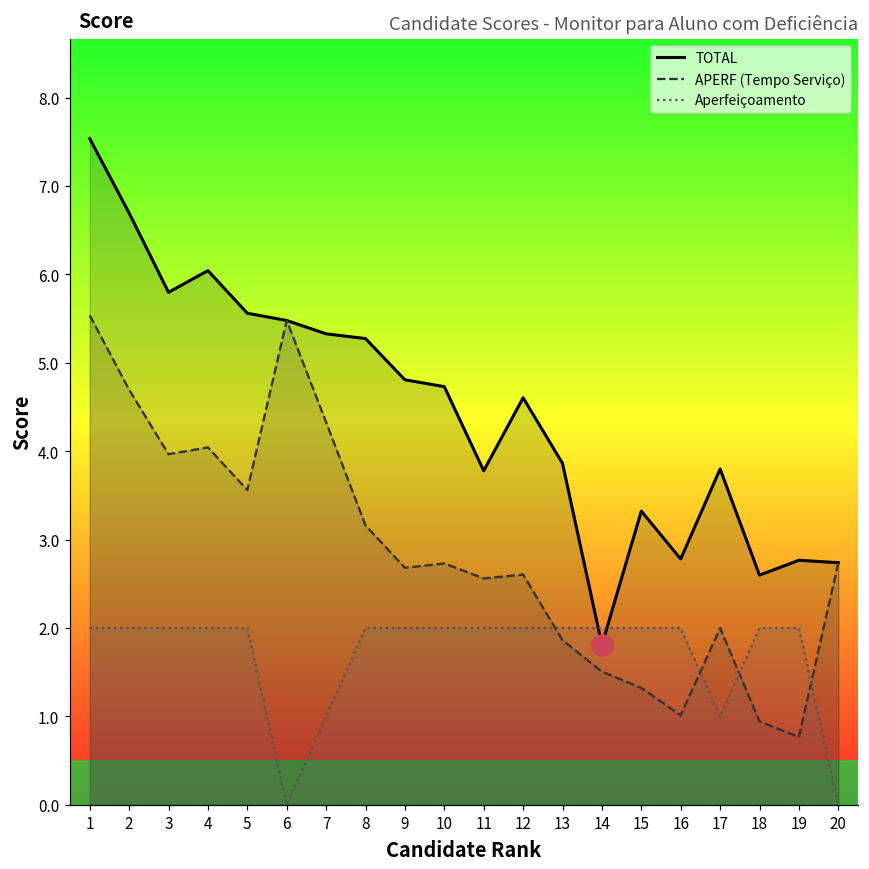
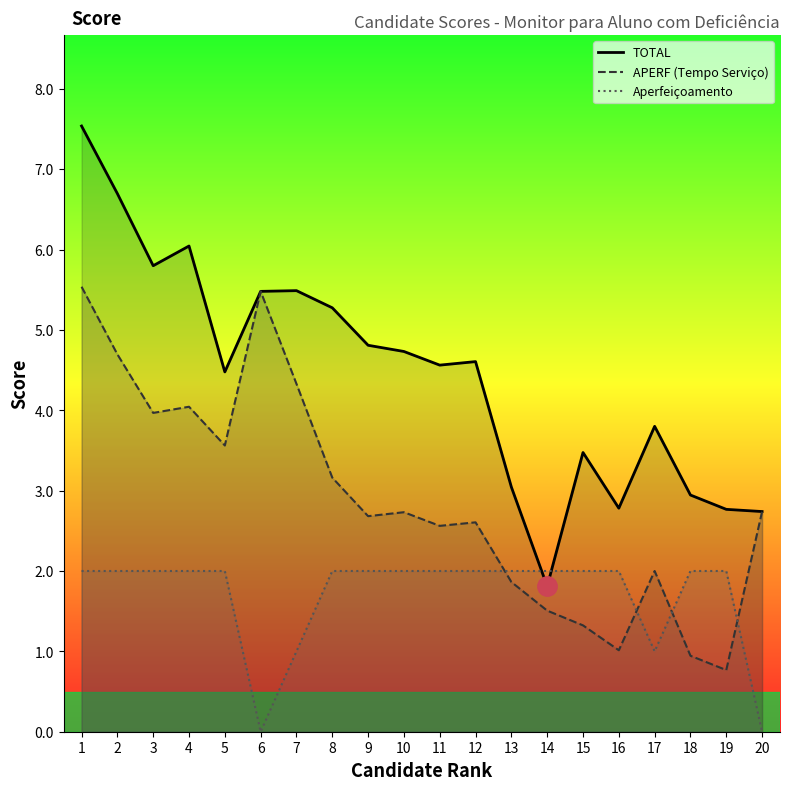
  {
    "TOTAL": {
      "1": 7.5,
      "2": 6.7,
      "3": 5.8,
      "4": 6.0,
-     "5": 5.6,
-     "7": 5.3,
+     "5": 4.5,
+     "7": 5.5,
      "8": 5.3,
      "9": 4.8,
      "10": 4.7,
-     "11": 3.8,
+     "11": 4.6,
      "12": 4.6,
-     "13": 3.9,
-     "15": 3.3,
+     "13": 3.0,
+     "15": 3.5,
      "16": 2.8,
      "17": 3.8,
-     "18": 2.6,
+     "18": 2.9,
      "19": 2.8
    }
  }
